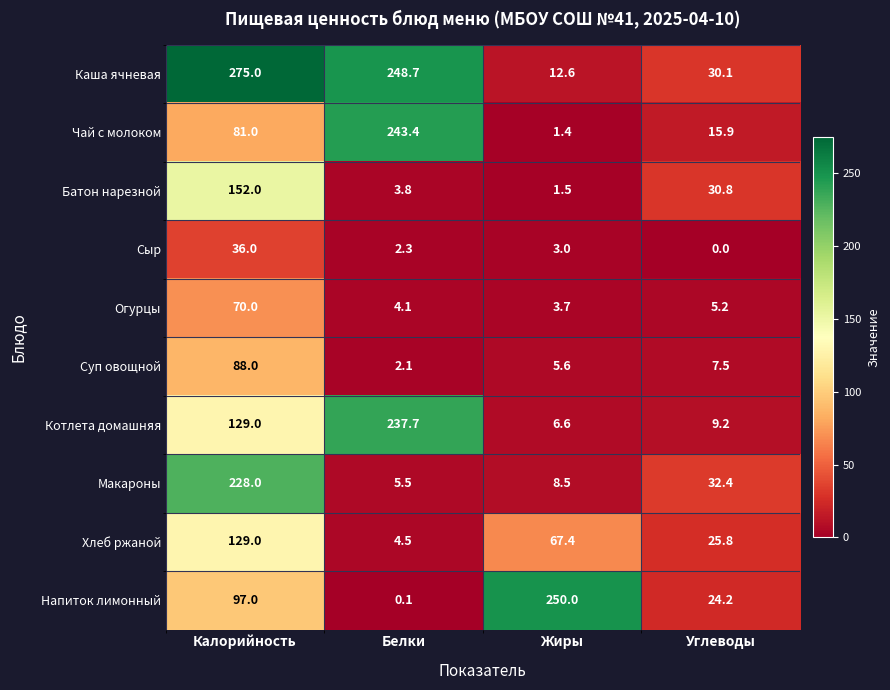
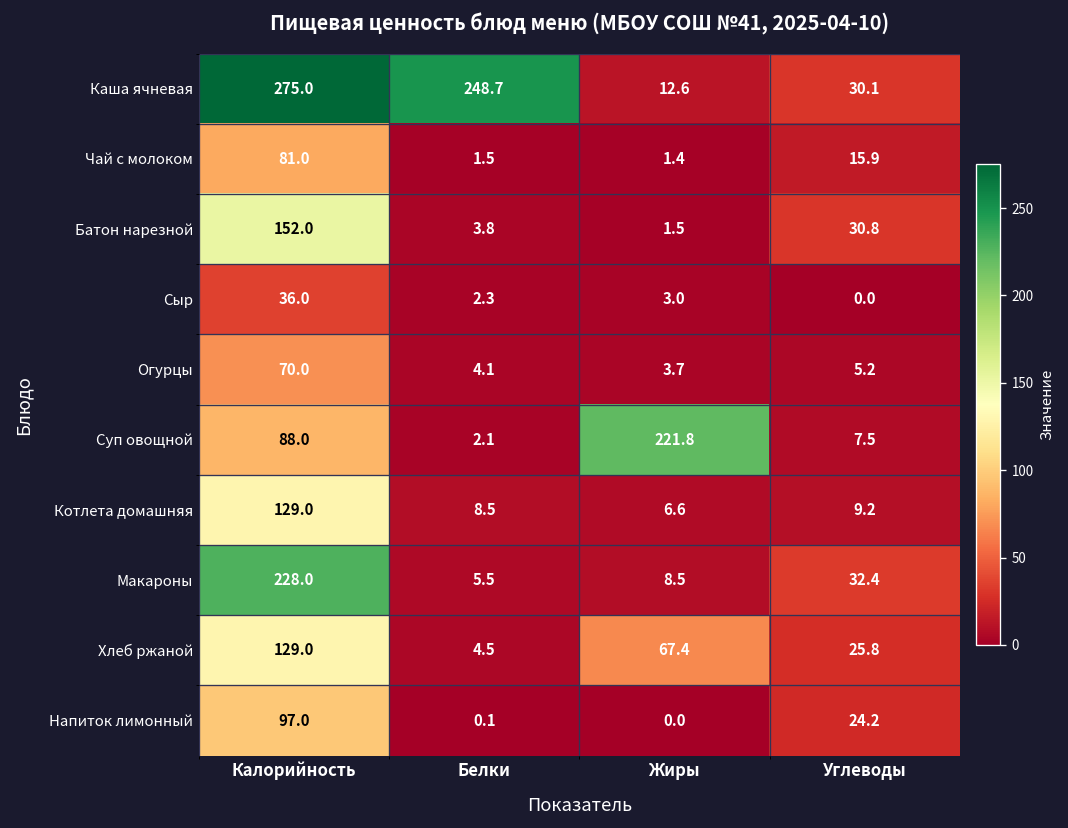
  {
    "Каша ячневая": {
      "Калорийность": 275.0,
      "Белки": 248.7,
      "Жиры": 12.6,
      "Углеводы": 30.1
    },
    "Чай с молоком": {
      "Калорийность": 81.0,
-     "Белки": 243.4,
+     "Белки": 1.5,
      "Жиры": 1.4,
      "Углеводы": 15.9
    },
    "Батон нарезной": {
      "Калорийность": 152.0,
      "Белки": 3.8,
      "Жиры": 1.5,
      "Углеводы": 30.8
    },
    "Сыр": {
      "Калорийность": 36.0,
      "Белки": 2.3,
      "Жиры": 3.0,
      "Углеводы": 0.0
    },
    "Огурцы": {
      "Калорийность": 70.0,
      "Белки": 4.1,
      "Жиры": 3.7,
      "Углеводы": 5.2
    },
    "Суп овощной": {
      "Калорийность": 88.0,
      "Белки": 2.1,
-     "Жиры": 5.6,
+     "Жиры": 221.8,
      "Углеводы": 7.5
    },
    "Котлета домашняя": {
      "Калорийность": 129.0,
-     "Белки": 237.7,
+     "Белки": 8.5,
      "Жиры": 6.6,
      "Углеводы": 9.2
    },
    "Макароны": {
      "Калорийность": 228.0,
      "Белки": 5.5,
      "Жиры": 8.5,
      "Углеводы": 32.4
    },
    "Хлеб ржаной": {
      "Калорийность": 129.0,
      "Белки": 4.5,
      "Жиры": 67.4,
      "Углеводы": 25.8
    },
    "Напиток лимонный": {
      "Калорийность": 97.0,
      "Белки": 0.1,
-     "Жиры": 250.0,
+     "Жиры": 0.0,
      "Углеводы": 24.2
    }
  }
